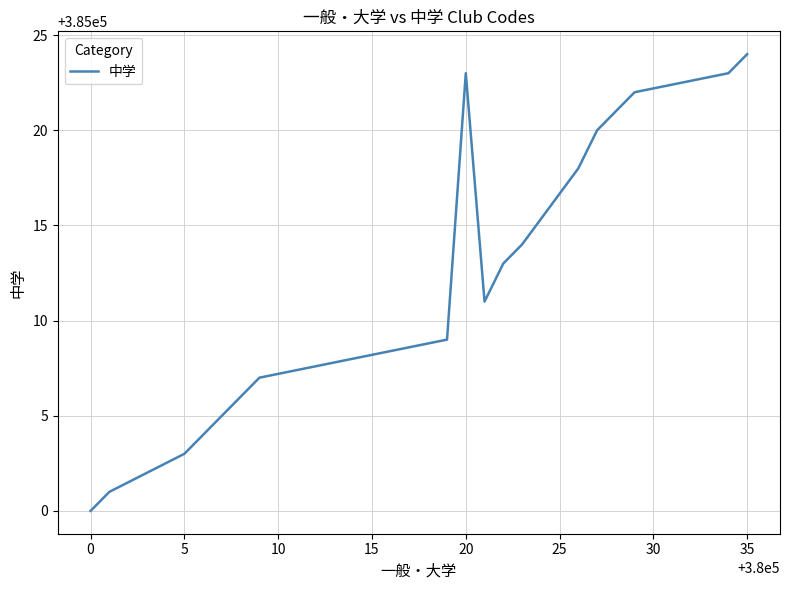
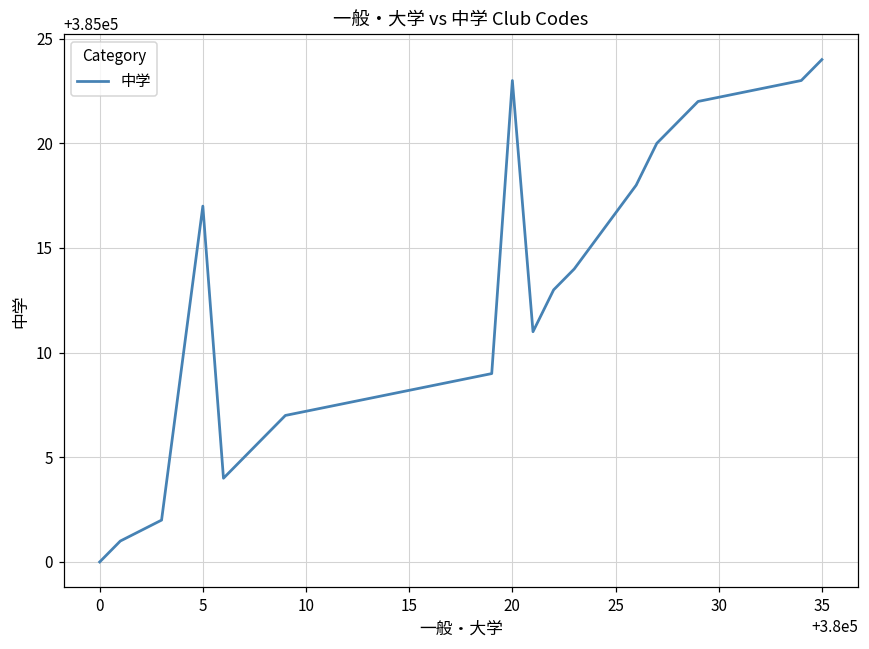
  {
    "0": 385000,
-   "5": 385003,
+   "5": 385017,
    "20": 385023,
    "35": 385024
  }
